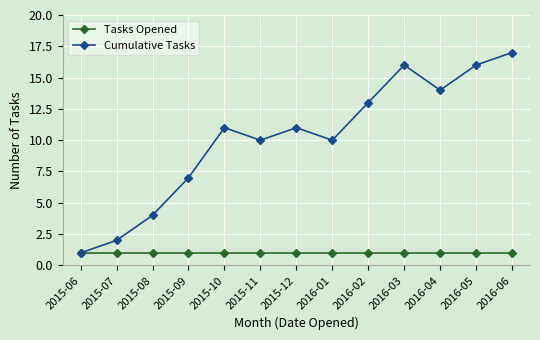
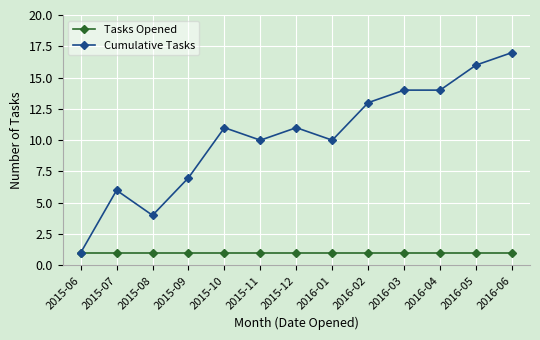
  {
    "Tasks Opened": {
      "2015-07": 1,
      "2015-08": 1,
      "2015-09": 1,
      "2015-10": 1,
      "2015-11": 1,
      "2015-12": 1,
      "2016-01": 1,
      "2016-02": 1,
      "2016-03": 1,
      "2016-04": 1,
      "2016-05": 1,
      "2016-06": 1
    },
    "Cumulative Tasks": {
-     "2015-07": 2,
+     "2015-07": 6,
      "2015-08": 4,
      "2015-09": 7,
      "2015-10": 11,
      "2015-11": 10,
      "2015-12": 11,
      "2016-01": 10,
      "2016-02": 13,
-     "2016-03": 16,
+     "2016-03": 14,
      "2016-04": 14,
      "2016-05": 16,
      "2016-06": 17
    }
  }
